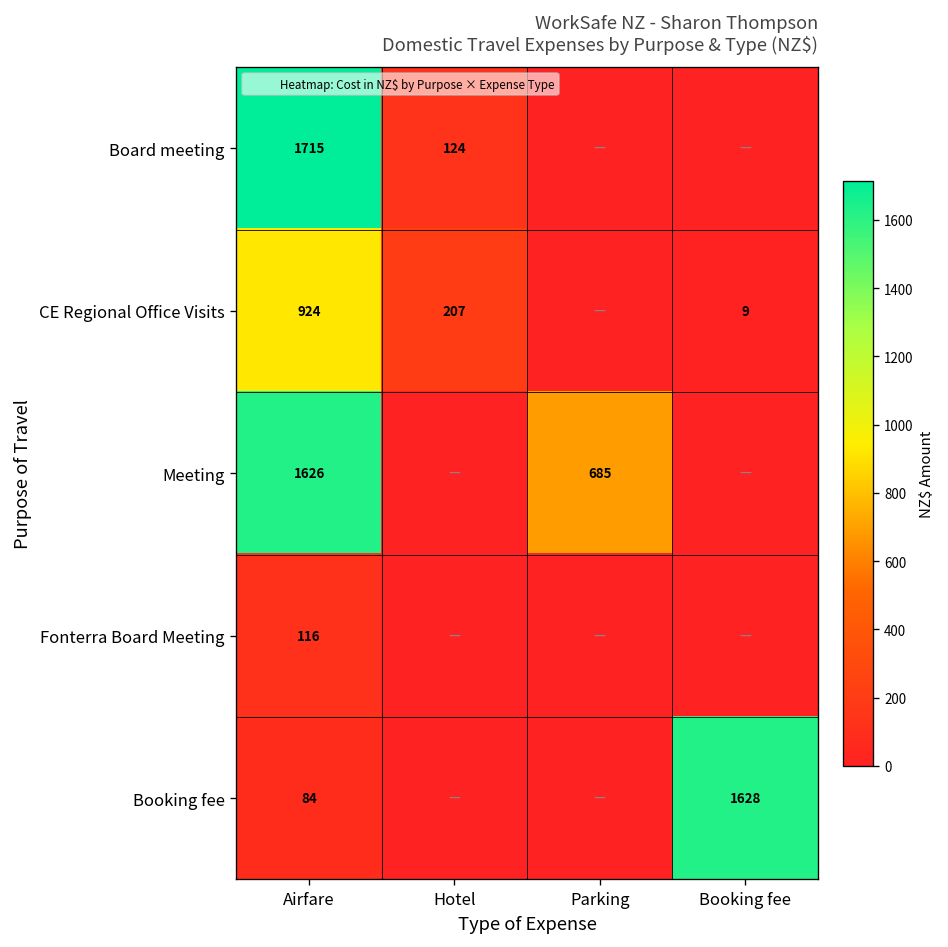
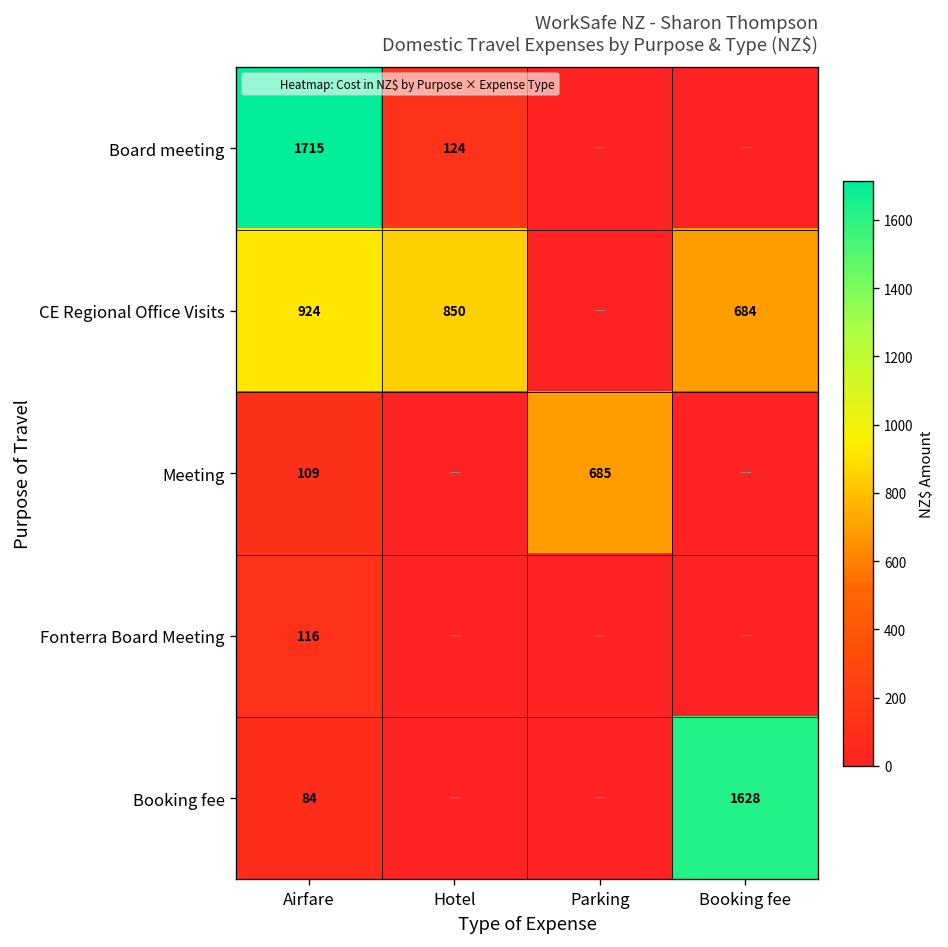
  {
    "Board meeting": {
      "Airfare": 1715,
      "Hotel": 124
    },
    "CE Regional Office Visits": {
      "Airfare": 924,
-     "Hotel": 207,
-     "Booking fee": 9
+     "Hotel": 850,
+     "Booking fee": 684
    },
    "Meeting": {
-     "Airfare": 1626,
+     "Airfare": 109,
      "Parking": 685
    },
    "Fonterra Board Meeting": {
      "Airfare": 116
    },
    "Booking fee": {
      "Airfare": 84,
      "Booking fee": 1628
    }
  }
